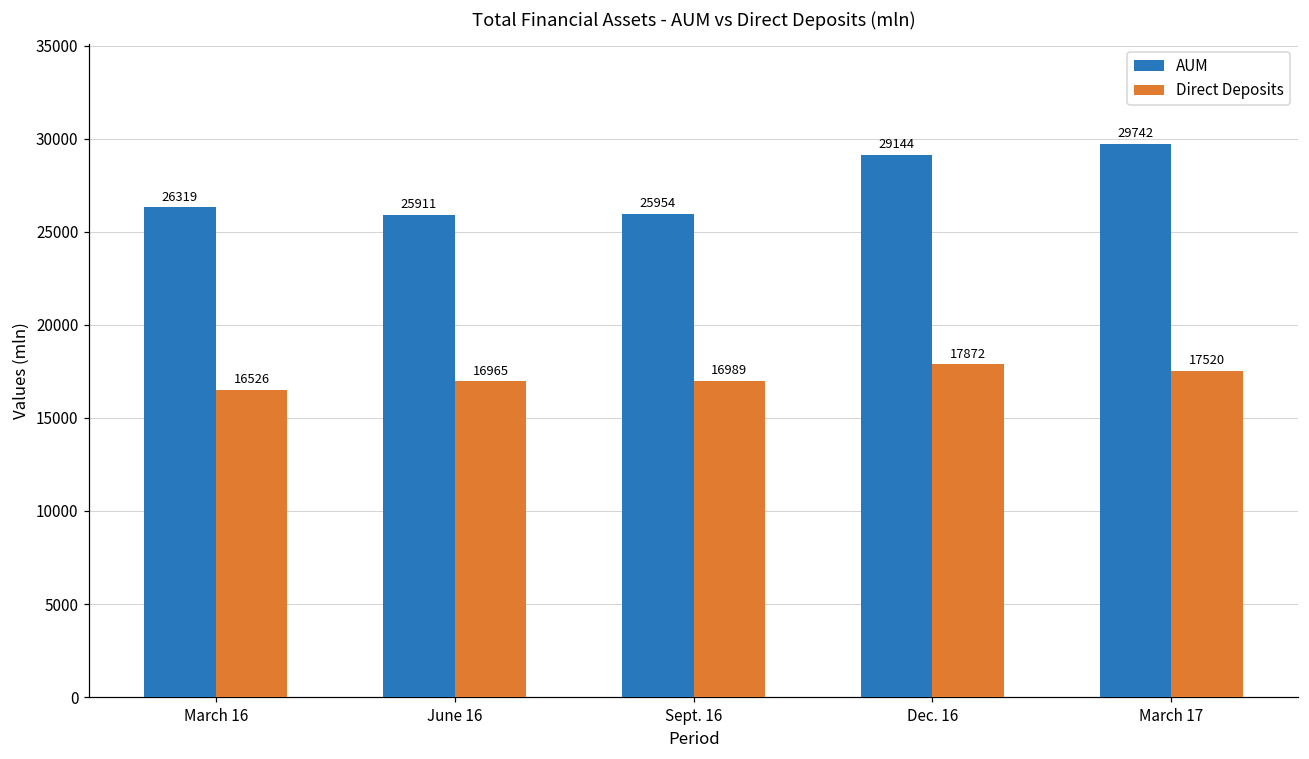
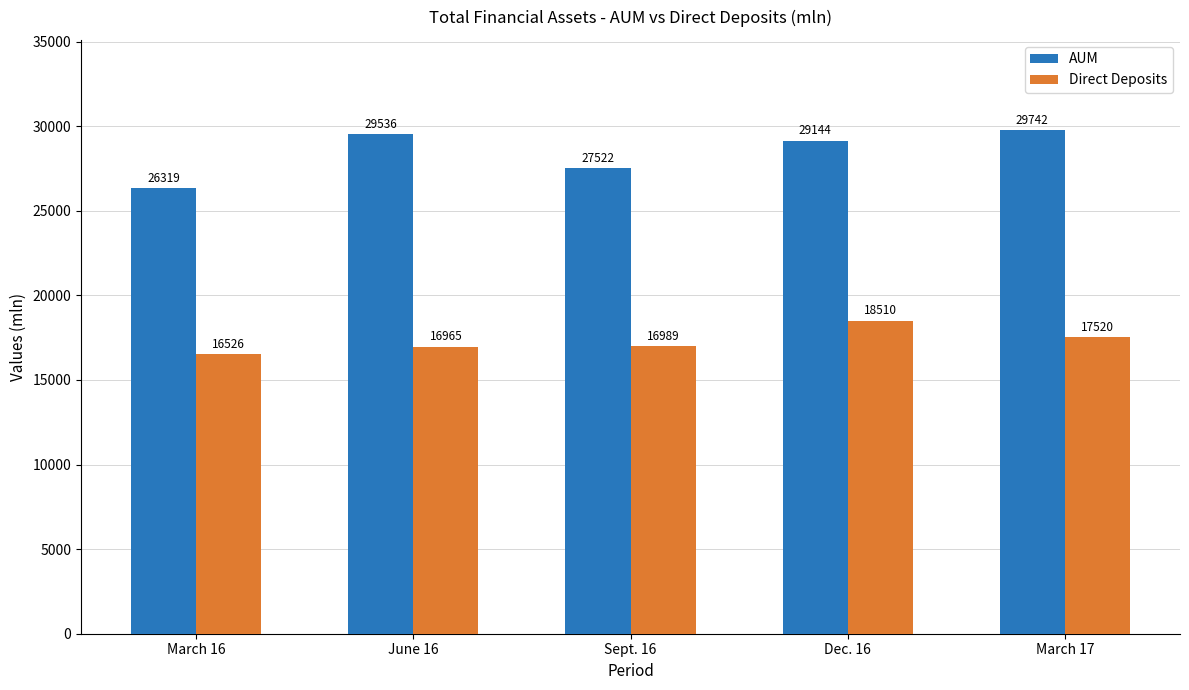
  {
    "AUM": {
      "March 16": 26319,
-     "June 16": 25911,
-     "Sept. 16": 25954,
+     "June 16": 29536,
+     "Sept. 16": 27522,
      "Dec. 16": 29144,
      "March 17": 29742
    },
    "Direct Deposits": {
      "March 16": 16526,
      "June 16": 16965,
      "Sept. 16": 16989,
-     "Dec. 16": 17872,
+     "Dec. 16": 18510,
      "March 17": 17520
    }
  }
